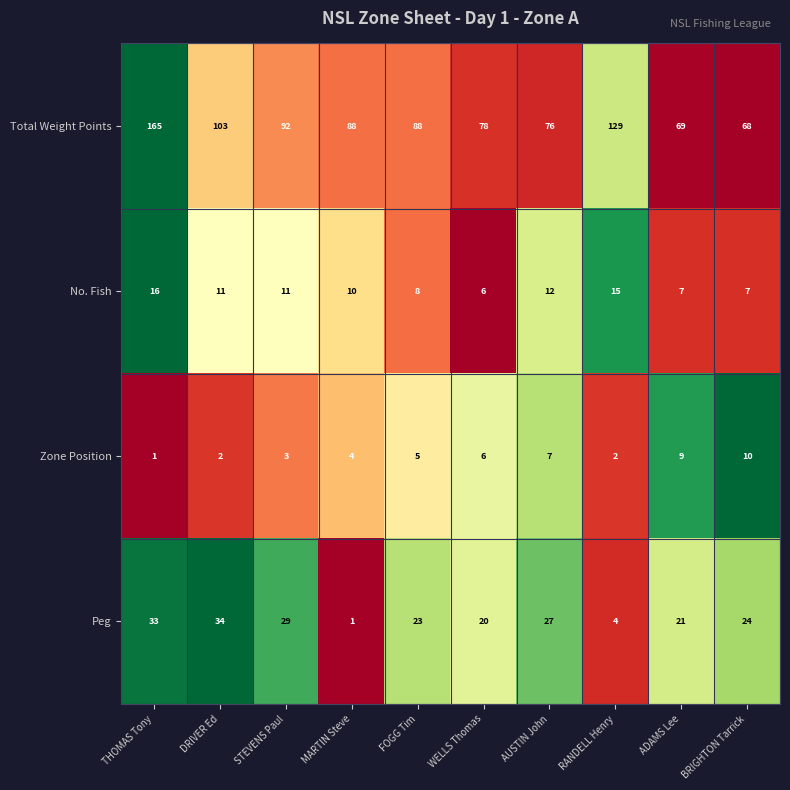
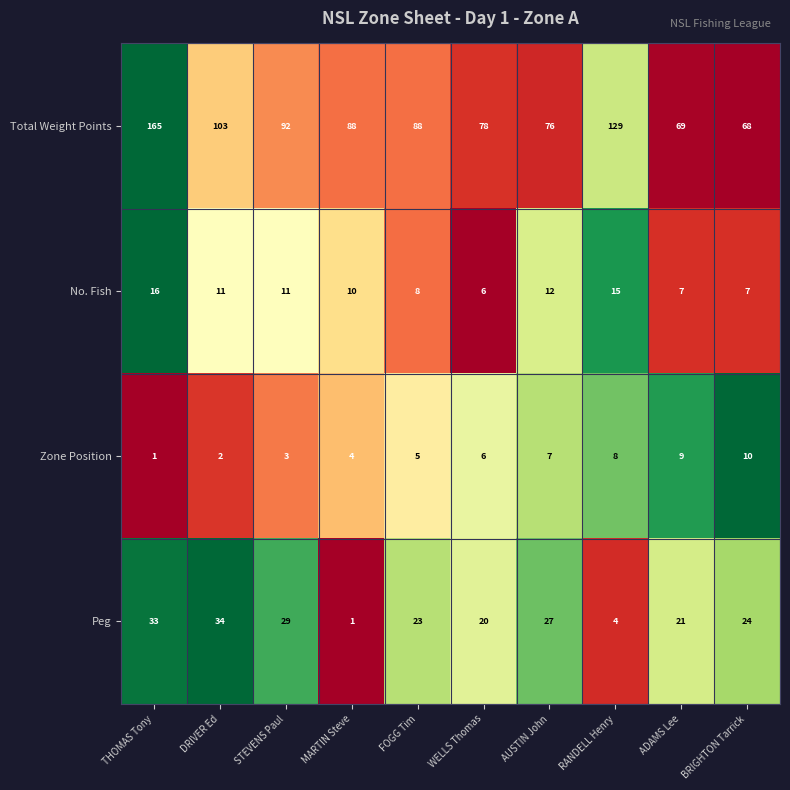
  {
    "Total Weight Points": {
      "THOMAS Tony": 165,
      "DRIVER Ed": 103,
      "STEVENS Paul": 92,
      "MARTIN Steve": 88,
      "FOGG Tim": 88,
      "WELLS Thomas": 78,
      "AUSTIN John": 76,
      "RANDELL Henry": 129,
      "ADAMS Lee": 69,
      "BRIGHTON Tarrick": 68
    },
    "No. Fish": {
      "THOMAS Tony": 16,
      "DRIVER Ed": 11,
      "STEVENS Paul": 11,
      "MARTIN Steve": 10,
      "FOGG Tim": 8,
      "WELLS Thomas": 6,
      "AUSTIN John": 12,
      "RANDELL Henry": 15,
      "ADAMS Lee": 7,
      "BRIGHTON Tarrick": 7
    },
    "Zone Position": {
      "THOMAS Tony": 1,
      "DRIVER Ed": 2,
      "STEVENS Paul": 3,
      "MARTIN Steve": 4,
      "FOGG Tim": 5,
      "WELLS Thomas": 6,
      "AUSTIN John": 7,
-     "RANDELL Henry": 2,
+     "RANDELL Henry": 8,
      "ADAMS Lee": 9,
      "BRIGHTON Tarrick": 10
    },
    "Peg": {
      "THOMAS Tony": 33,
      "DRIVER Ed": 34,
      "STEVENS Paul": 29,
      "MARTIN Steve": 1,
      "FOGG Tim": 23,
      "WELLS Thomas": 20,
      "AUSTIN John": 27,
      "RANDELL Henry": 4,
      "ADAMS Lee": 21,
      "BRIGHTON Tarrick": 24
    }
  }
